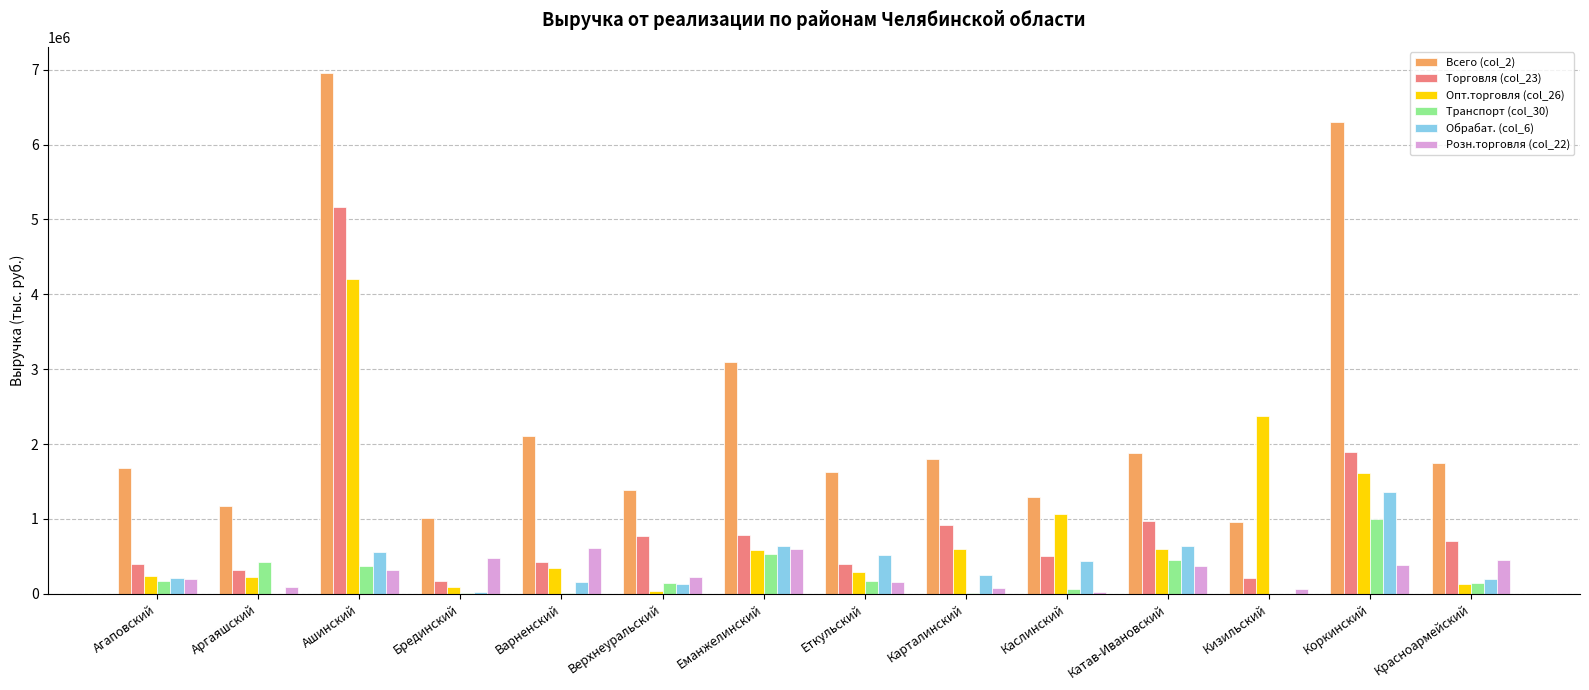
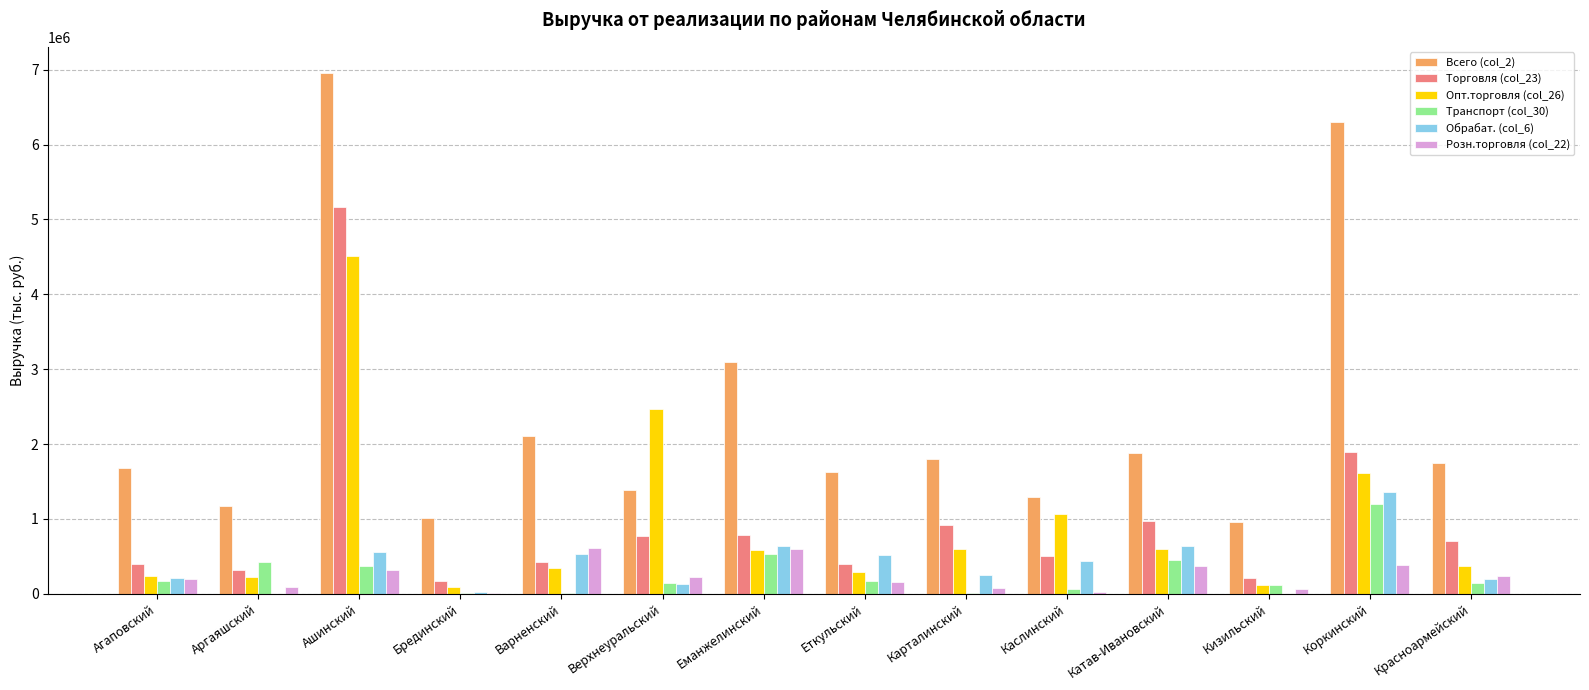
  {
    "Опт.торговля (col_26)": {
      "Агаповский": 200000,
      "Аргаяшский": 200000,
-     "Ашинский": 4200000,
+     "Ашинский": 4500000,
      "Брединский": 100000,
      "Варненский": 300000,
-     "Верхнеуральский": 0,
+     "Верхнеуральский": 2500000,
      "Еманжелинский": 600000,
      "Еткульский": 300000,
      "Карталинский": 600000,
      "Каслинский": 1100000,
      "Катав-Ивановский": 600000,
-     "Кизильский": 2400000,
+     "Кизильский": 100000,
      "Коркинский": 1600000,
-     "Красноармейский": 100000
+     "Красноармейский": 400000
    },
    "Транспорт (col_30)": {
      "Агаповский": 200000,
      "Аргаяшский": 400000,
      "Ашинский": 400000,
      "Верхнеуральский": 100000,
      "Еманжелинский": 500000,
      "Еткульский": 200000,
      "Каслинский": 100000,
      "Катав-Ивановский": 500000,
-     "Кизильский": 0,
-     "Коркинский": 1000000,
+     "Кизильский": 100000,
+     "Коркинский": 1200000,
      "Красноармейский": 100000
    },
    "Обрабат. (col_6)": {
      "Агаповский": 200000,
      "Аргаяшский": 0,
      "Ашинский": 600000,
-     "Варненский": 200000,
+     "Варненский": 500000,
      "Верхнеуральский": 100000,
      "Еманжелинский": 600000,
      "Еткульский": 500000,
      "Карталинский": 200000,
      "Каслинский": 400000,
      "Катав-Ивановский": 600000,
      "Коркинский": 1400000,
      "Красноармейский": 200000
    },
    "Розн.торговля (col_22)": {
      "Агаповский": 200000,
      "Аргаяшский": 100000,
      "Ашинский": 300000,
-     "Брединский": 500000,
+     "Брединский": 0,
      "Варненский": 600000,
      "Верхнеуральский": 200000,
      "Еманжелинский": 600000,
      "Еткульский": 200000,
      "Карталинский": 100000,
      "Катав-Ивановский": 400000,
      "Кизильский": 100000,
      "Коркинский": 400000,
-     "Красноармейский": 500000
+     "Красноармейский": 200000
    }
  }
